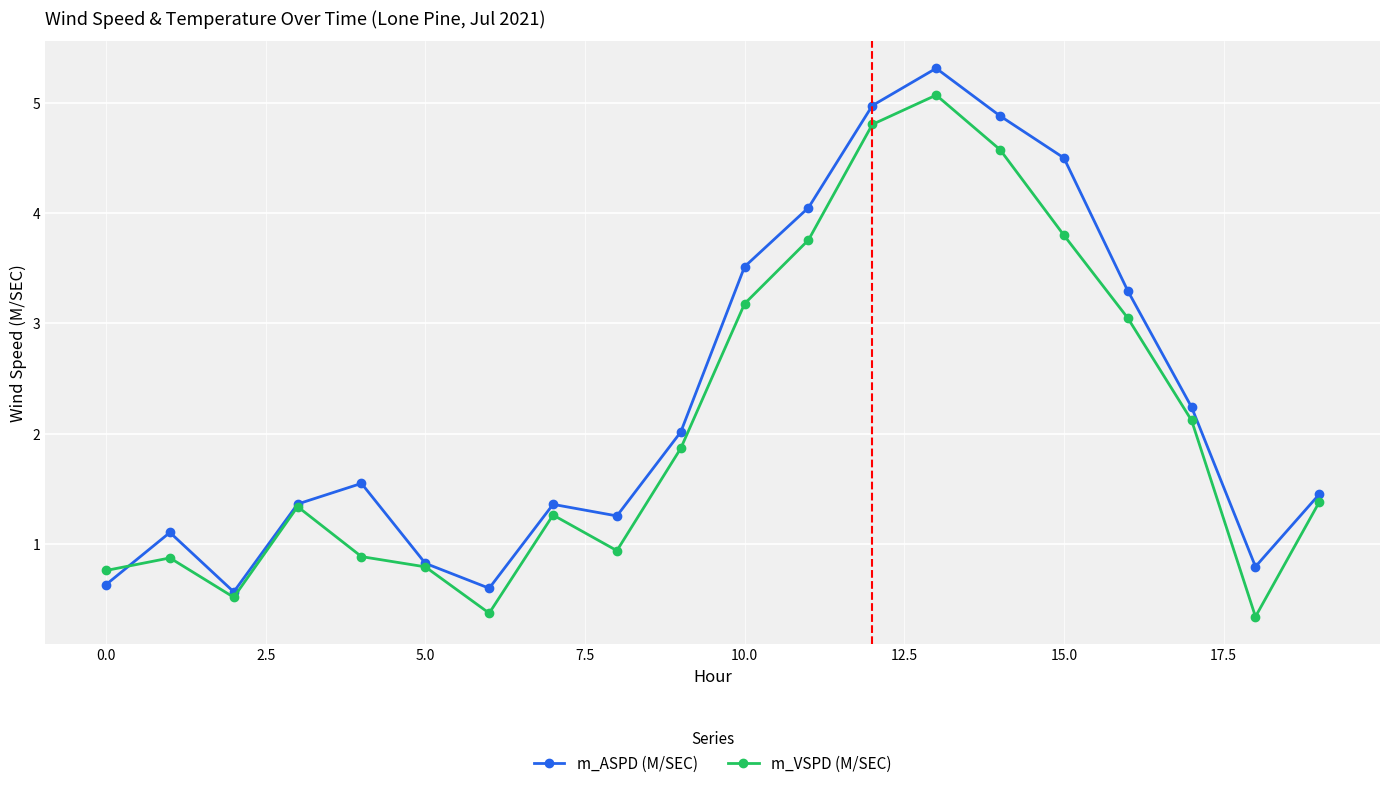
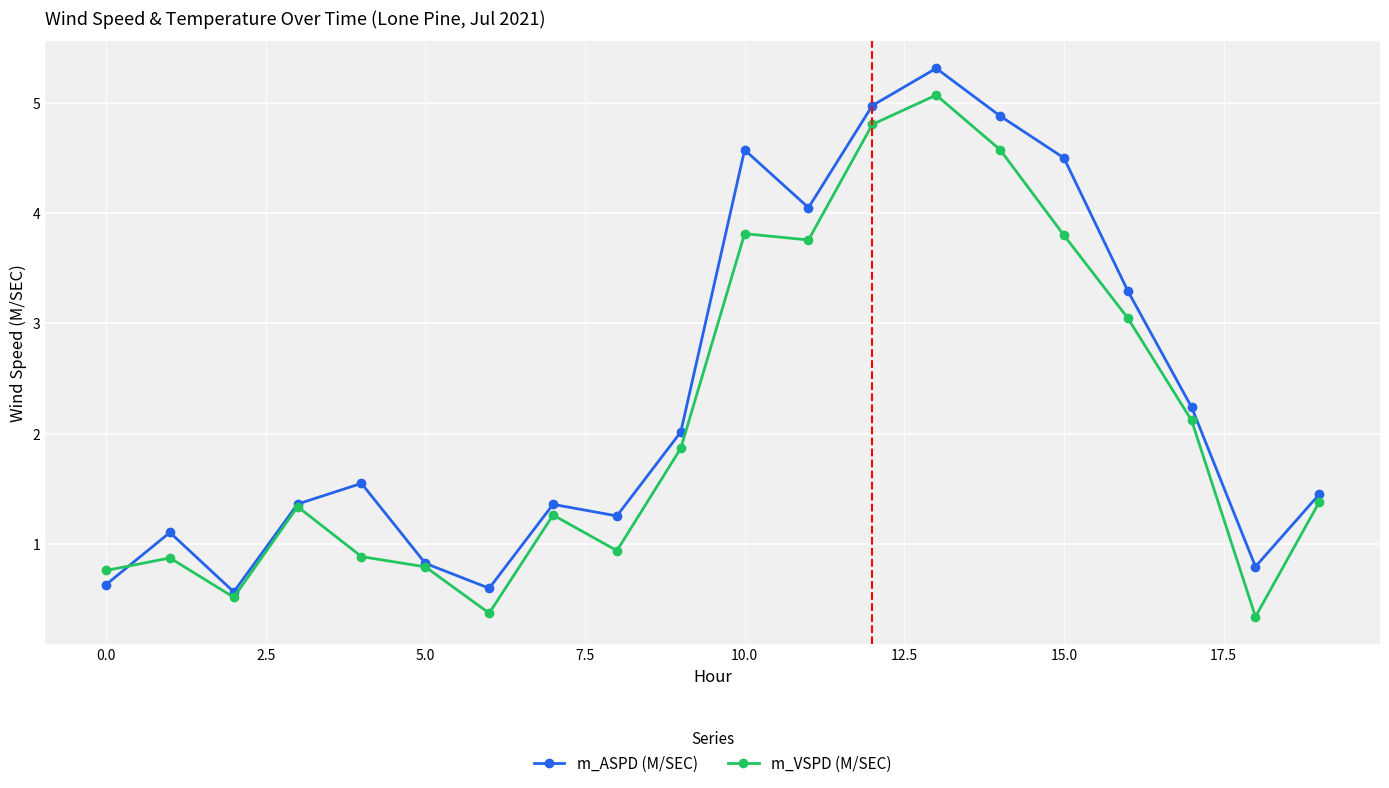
  {
    "m_ASPD (M/SEC)": {
      "0.0": 0.63,
      "5.0": 0.82,
-     "10.0": 3.51,
+     "10.0": 4.57,
      "15.0": 4.50
    },
    "m_VSPD (M/SEC)": {
      "0.0": 0.76,
      "5.0": 0.79,
-     "10.0": 3.18,
+     "10.0": 3.81,
      "15.0": 3.80
    }
  }
